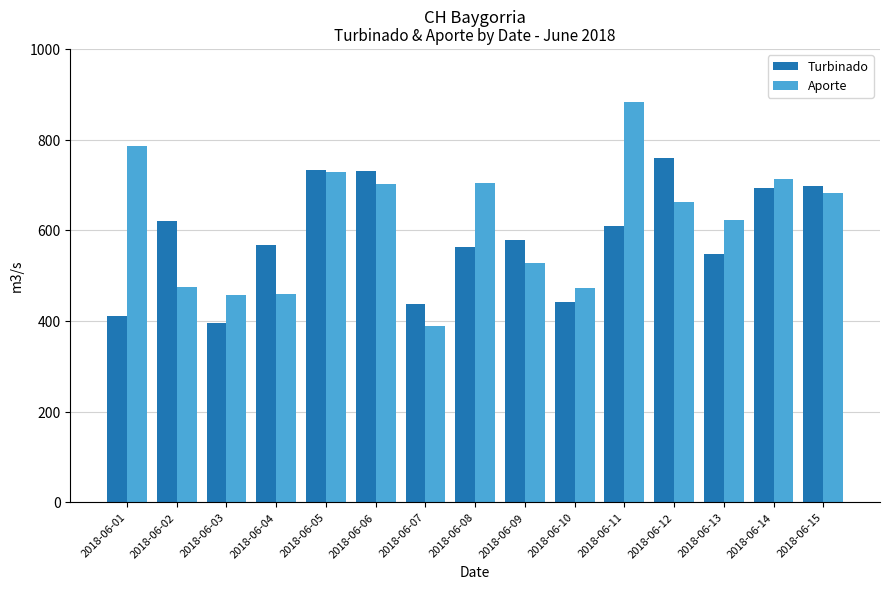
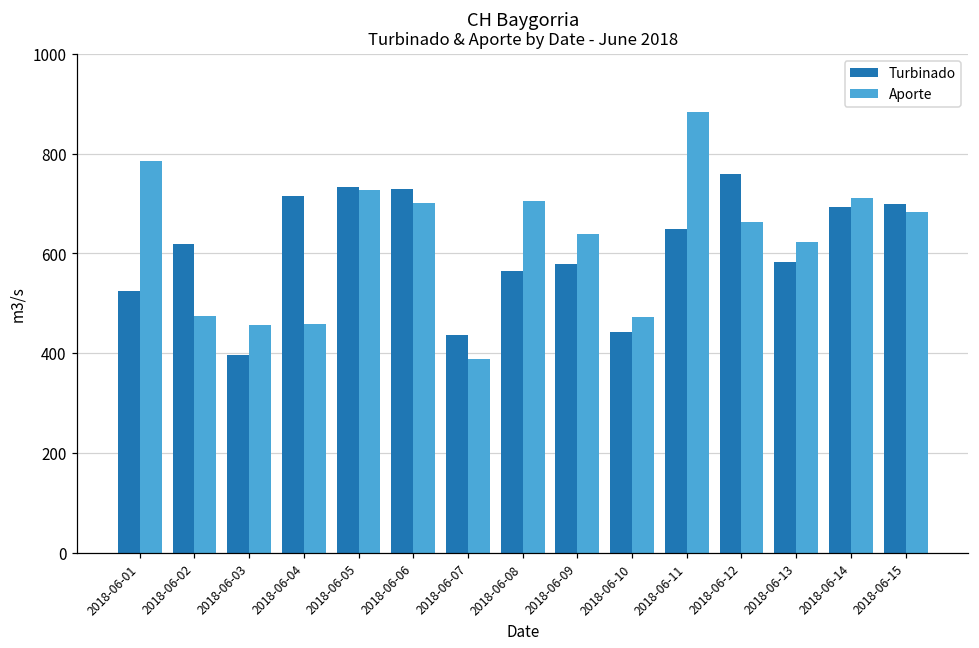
  {
    "Turbinado": {
-     "2018-06-01": 410,
+     "2018-06-01": 530,
      "2018-06-02": 620,
      "2018-06-03": 400,
-     "2018-06-04": 570,
+     "2018-06-04": 720,
      "2018-06-05": 730,
      "2018-06-06": 730,
      "2018-06-07": 440,
      "2018-06-08": 560,
      "2018-06-09": 580,
      "2018-06-10": 440,
-     "2018-06-11": 610,
+     "2018-06-11": 650,
      "2018-06-12": 760,
-     "2018-06-13": 550,
+     "2018-06-13": 580,
      "2018-06-14": 690,
      "2018-06-15": 700
    },
    "Aporte": {
      "2018-06-01": 790,
      "2018-06-02": 480,
      "2018-06-03": 460,
      "2018-06-04": 460,
      "2018-06-05": 730,
      "2018-06-06": 700,
      "2018-06-07": 390,
      "2018-06-08": 700,
-     "2018-06-09": 530,
+     "2018-06-09": 640,
      "2018-06-10": 470,
      "2018-06-11": 880,
      "2018-06-12": 660,
      "2018-06-13": 620,
      "2018-06-14": 710,
      "2018-06-15": 680
    }
  }
